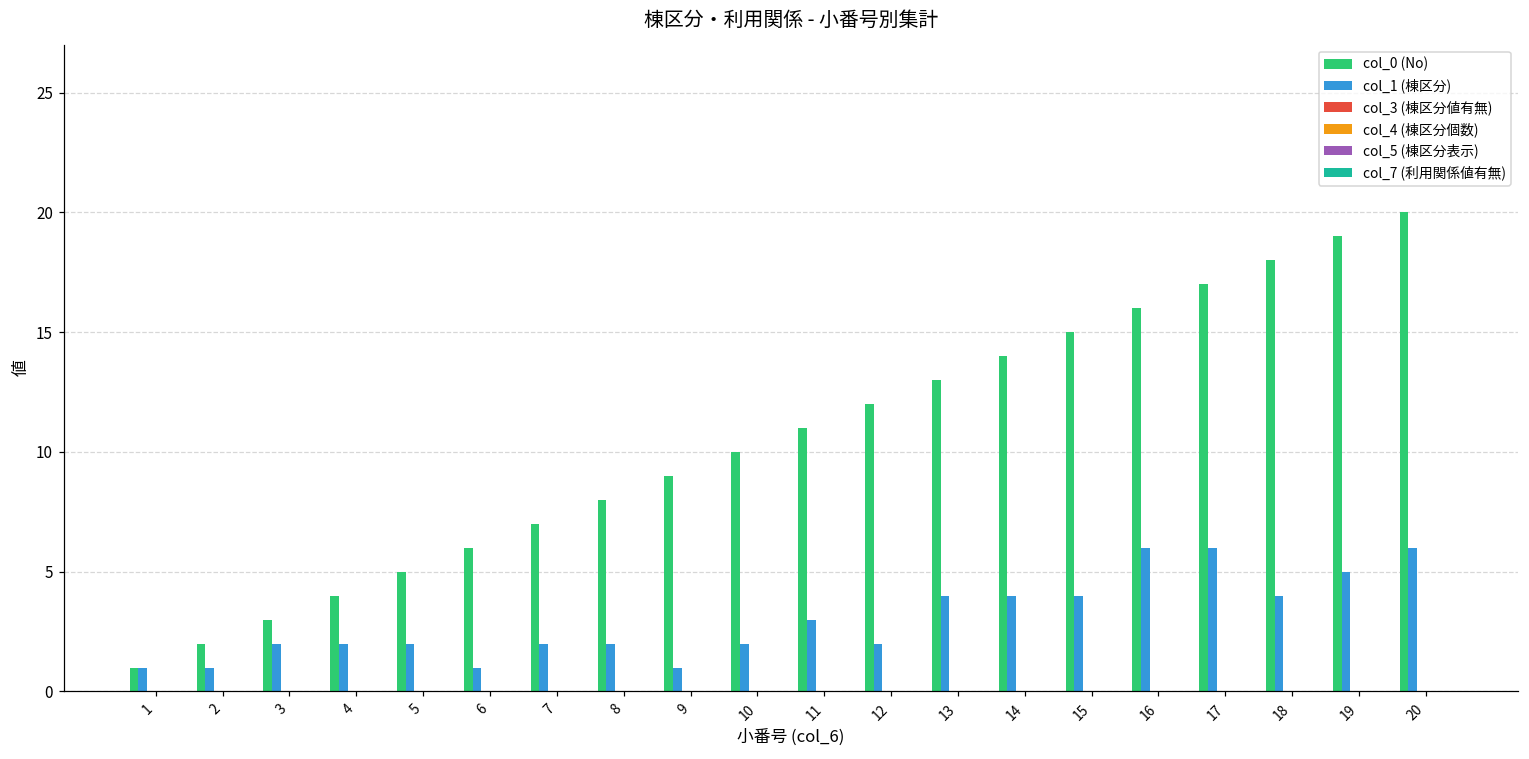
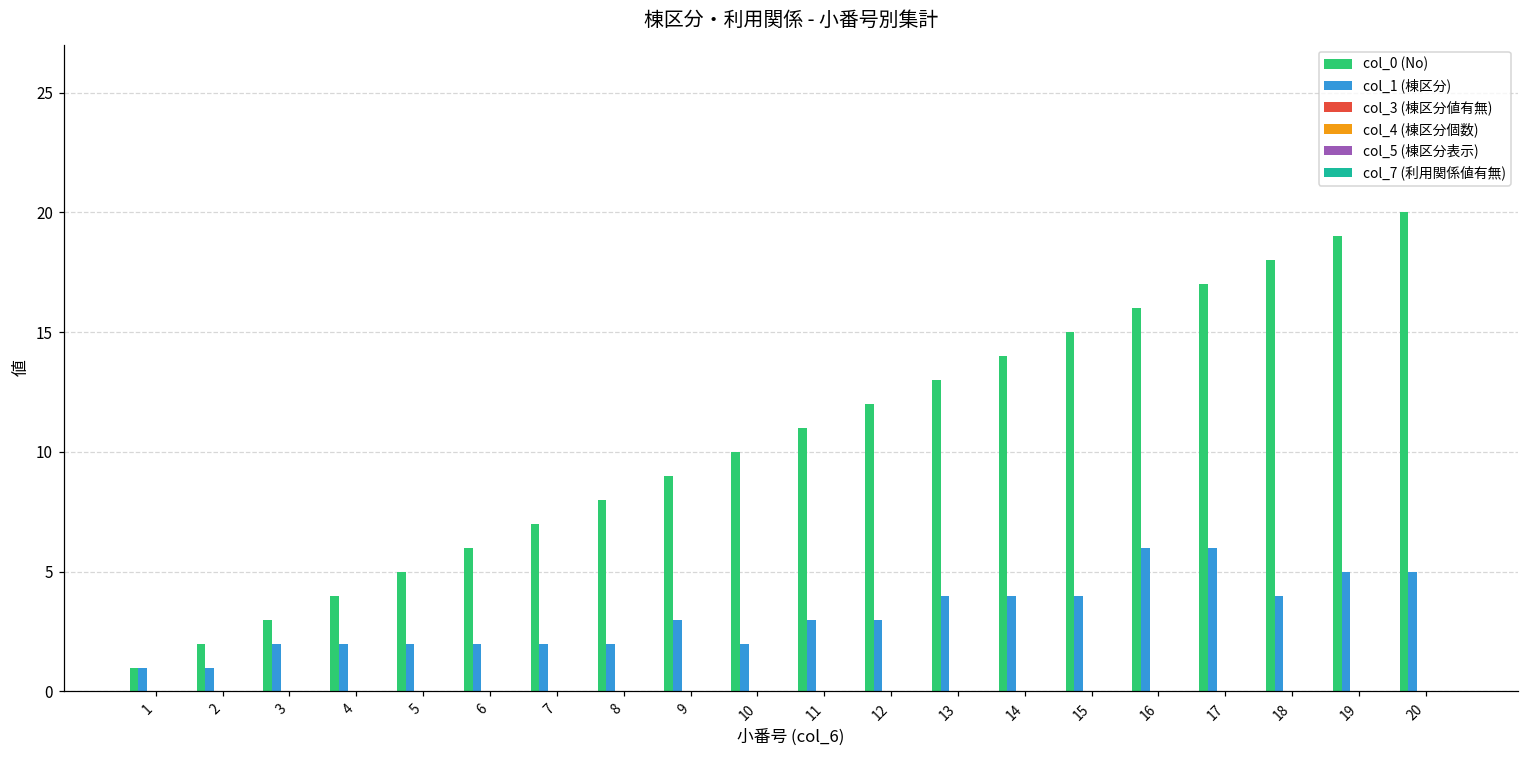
  {
    "col_1 (棟区分)": {
      "1": 1,
      "2": 1,
      "3": 2,
      "4": 2,
      "5": 2,
-     "6": 1,
+     "6": 2,
      "7": 2,
      "8": 2,
-     "9": 1,
+     "9": 3,
      "10": 2,
      "11": 3,
-     "12": 2,
+     "12": 3,
      "13": 4,
      "14": 4,
      "15": 4,
      "16": 6,
      "17": 6,
      "18": 4,
      "19": 5,
-     "20": 6
+     "20": 5
    },
    "col_3 (棟区分値有無)": {
      "1": 0,
      "2": 0,
      "3": 0,
      "4": 0,
      "5": 0,
      "6": 0,
      "7": 0,
      "8": 0,
      "9": 0,
      "10": 0,
      "11": 0,
      "12": 0,
      "13": 0,
      "14": 0,
      "15": 0,
      "16": 0,
      "17": 0,
      "18": 0,
      "19": 0,
      "20": 0
    },
    "col_4 (棟区分個数)": {
      "1": 0,
      "2": 0,
      "3": 0,
      "4": 0,
      "5": 0,
      "6": 0,
      "7": 0,
      "8": 0,
      "9": 0,
      "10": 0,
      "11": 0,
      "12": 0,
      "13": 0,
      "14": 0,
      "15": 0,
      "16": 0,
      "17": 0,
      "18": 0,
      "19": 0,
      "20": 0
    },
    "col_5 (棟区分表示)": {
      "1": 0,
      "2": 0,
      "3": 0,
      "4": 0,
      "5": 0,
      "6": 0,
      "7": 0,
      "8": 0,
      "9": 0,
      "10": 0,
      "11": 0,
      "12": 0,
      "13": 0,
      "14": 0,
      "15": 0,
      "16": 0,
      "17": 0,
      "18": 0,
      "19": 0,
      "20": 0
    }
  }
